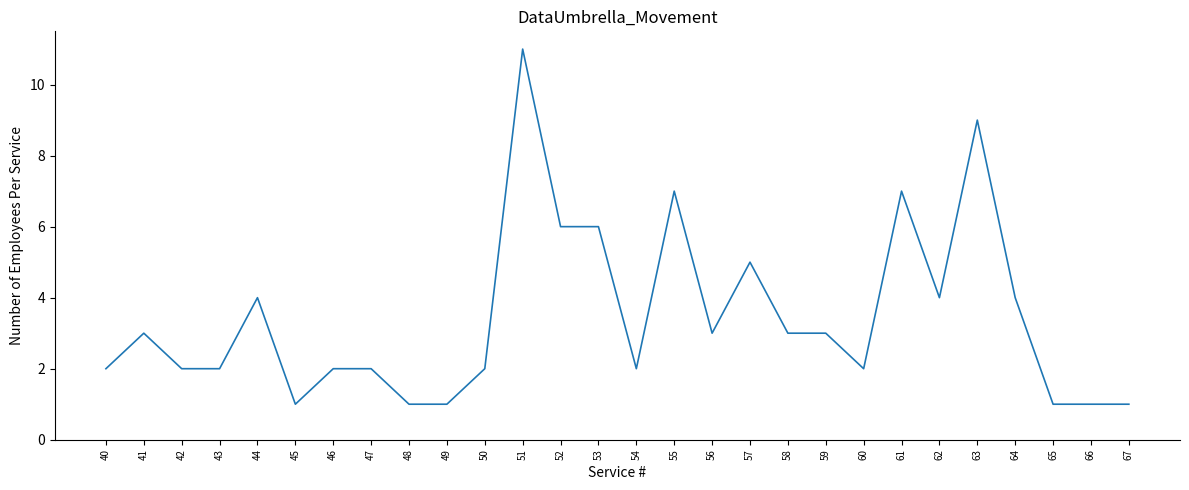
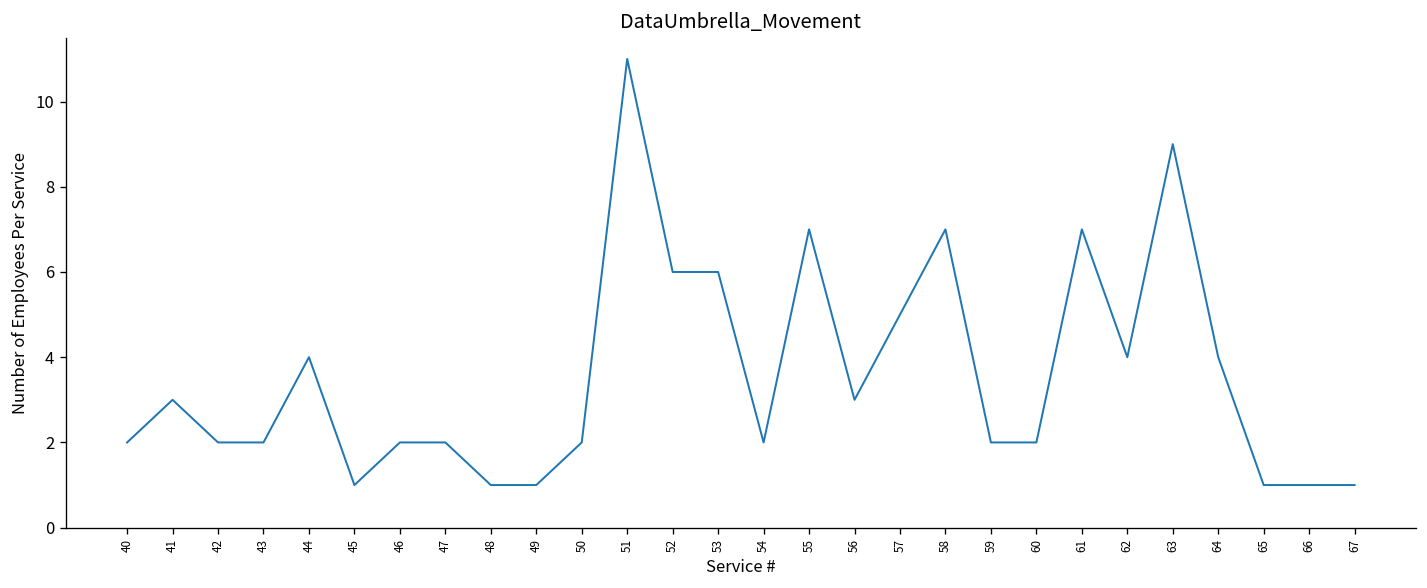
  {
    "40": 2,
    "41": 3,
    "42": 2,
    "43": 2,
    "44": 4,
    "45": 1,
    "46": 2,
    "47": 2,
    "48": 1,
    "49": 1,
    "50": 2,
    "51": 11,
    "52": 6,
    "53": 6,
    "54": 2,
    "55": 7,
    "56": 3,
    "57": 5,
-   "58": 3,
-   "59": 3,
+   "58": 7,
+   "59": 2,
    "60": 2,
    "61": 7,
    "62": 4,
    "63": 9,
    "64": 4,
    "65": 1,
    "66": 1,
    "67": 1
  }
